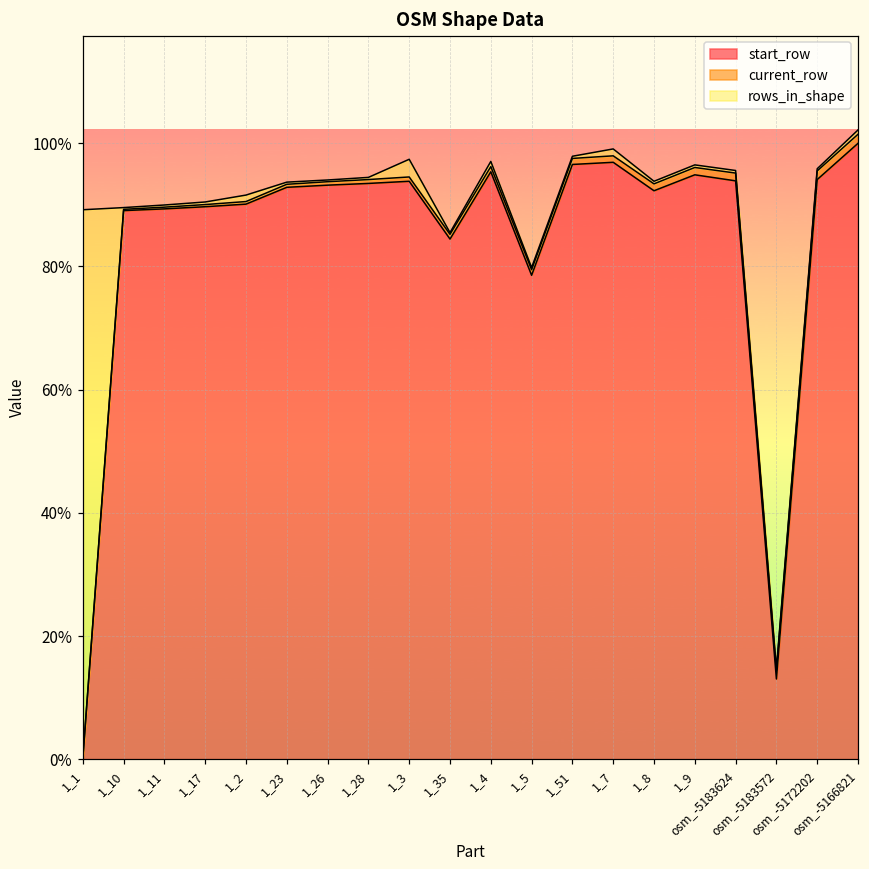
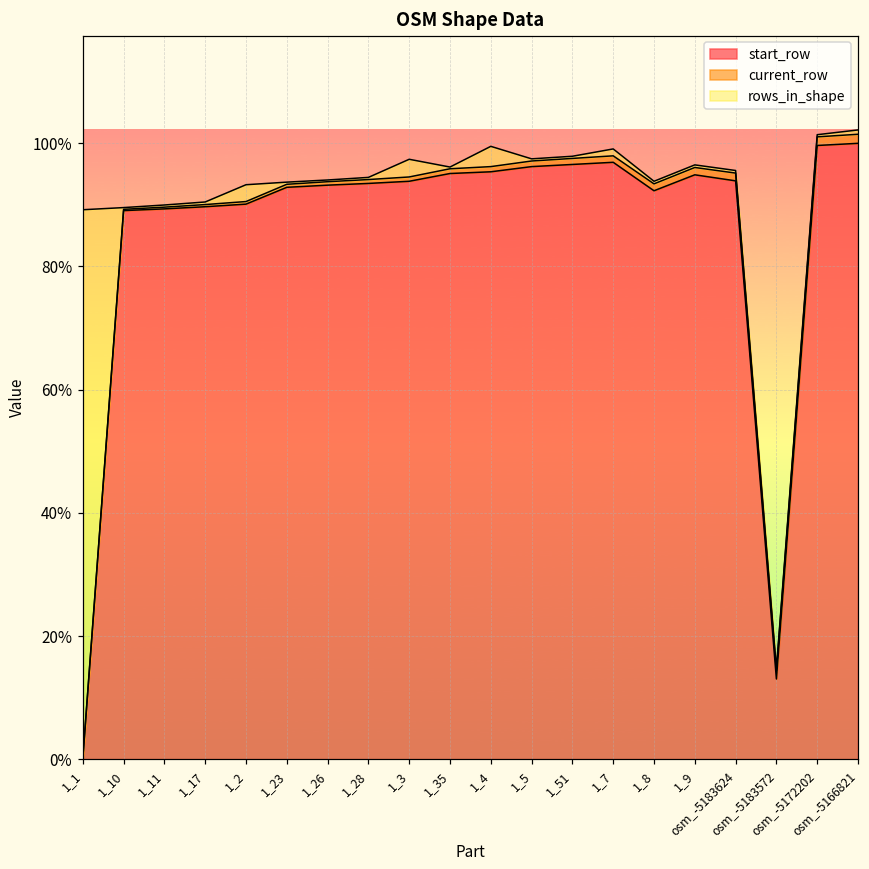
  {
    "start_row": {
      "1_23": "93%",
      "1_26": "93%",
      "1_28": "93%",
      "1_3": "94%",
-     "1_35": "84%",
+     "1_35": "95%",
      "1_4": "95%",
-     "1_5": "79%",
+     "1_5": "96%",
      "1_51": "97%",
      "1_7": "97%",
      "1_8": "92%",
      "1_9": "95%",
      "osm_-5183624": "94%",
      "osm_-5183572": "13%",
-     "osm_-5172202": "94%",
+     "osm_-5172202": "100%",
      "osm_-5166821": "100%"
    },
    "current_row": {
      "1_3": "1%",
      "1_4": "1%",
      "1_7": "1%",
      "osm_-5166821": "1%"
    },
    "rows_in_shape": {
      "1_1": "89%",
-     "1_2": "1%",
+     "1_2": "3%",
      "1_3": "3%",
-     "1_4": "1%",
+     "1_4": "3%",
      "1_7": "1%",
      "osm_-5166821": "1%"
    }
  }
